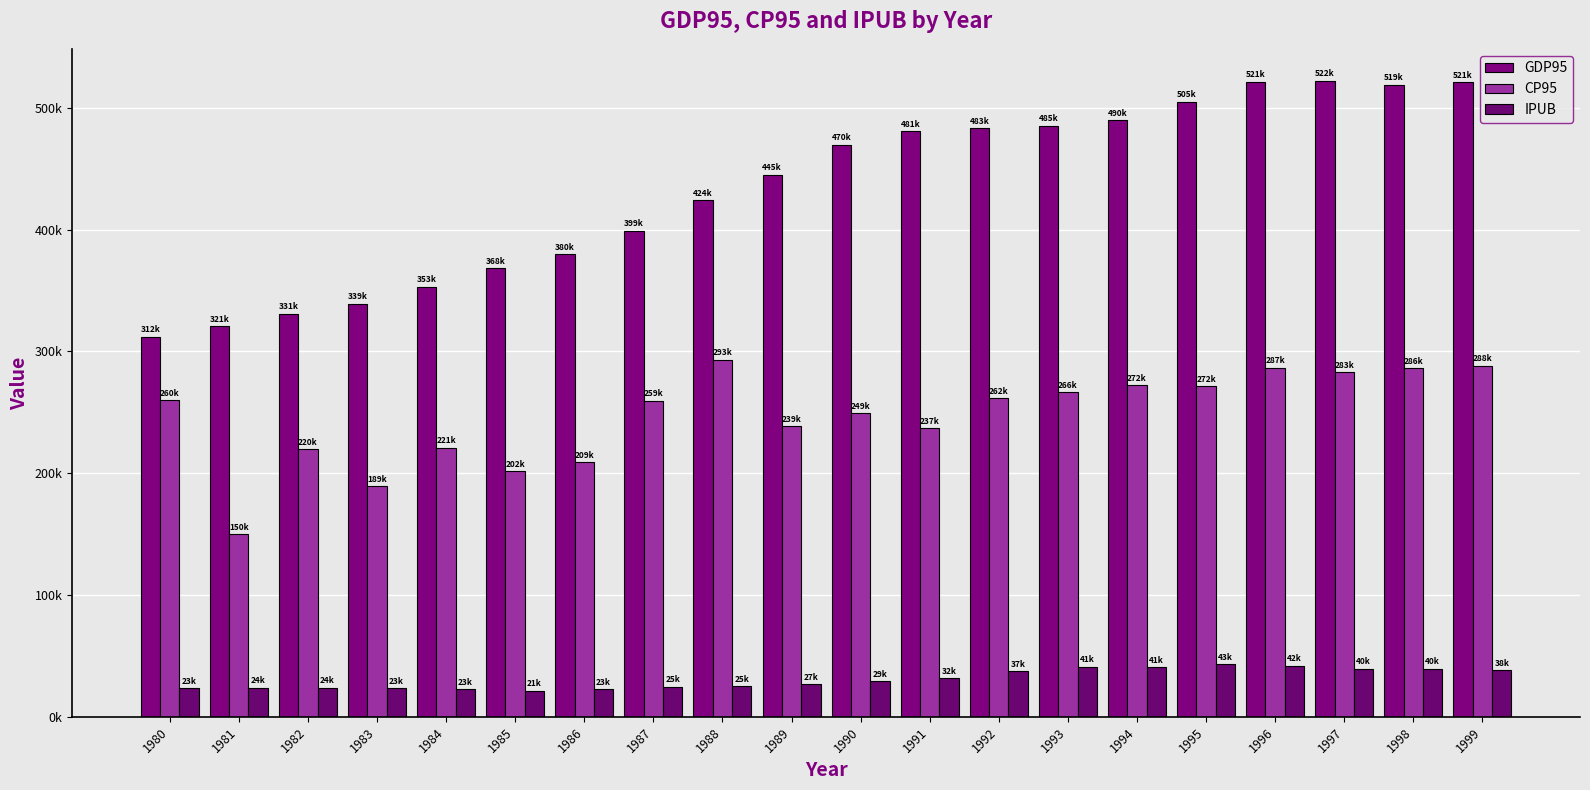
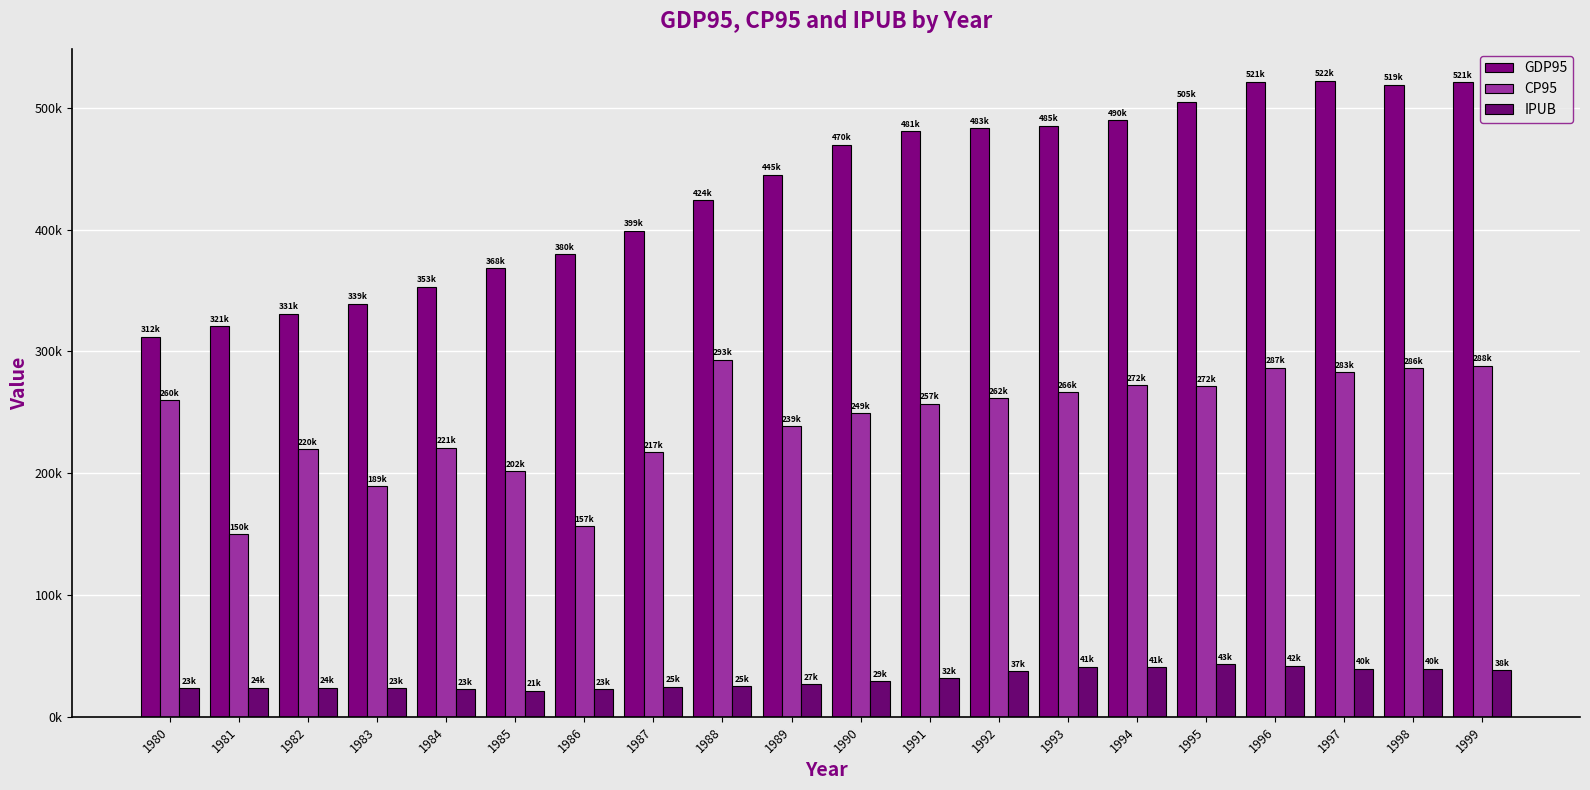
  {
    "CP95": {
      "1980": "260k",
      "1981": "150k",
      "1982": "220k",
      "1983": "189k",
      "1984": "221k",
      "1985": "202k",
-     "1986": "209k",
-     "1987": "259k",
+     "1986": "157k",
+     "1987": "217k",
      "1988": "293k",
      "1989": "239k",
      "1990": "249k",
-     "1991": "237k",
+     "1991": "257k",
      "1992": "262k",
      "1993": "266k",
      "1994": "272k",
      "1995": "272k",
      "1996": "287k",
      "1997": "283k",
      "1998": "286k",
      "1999": "288k"
    }
  }
